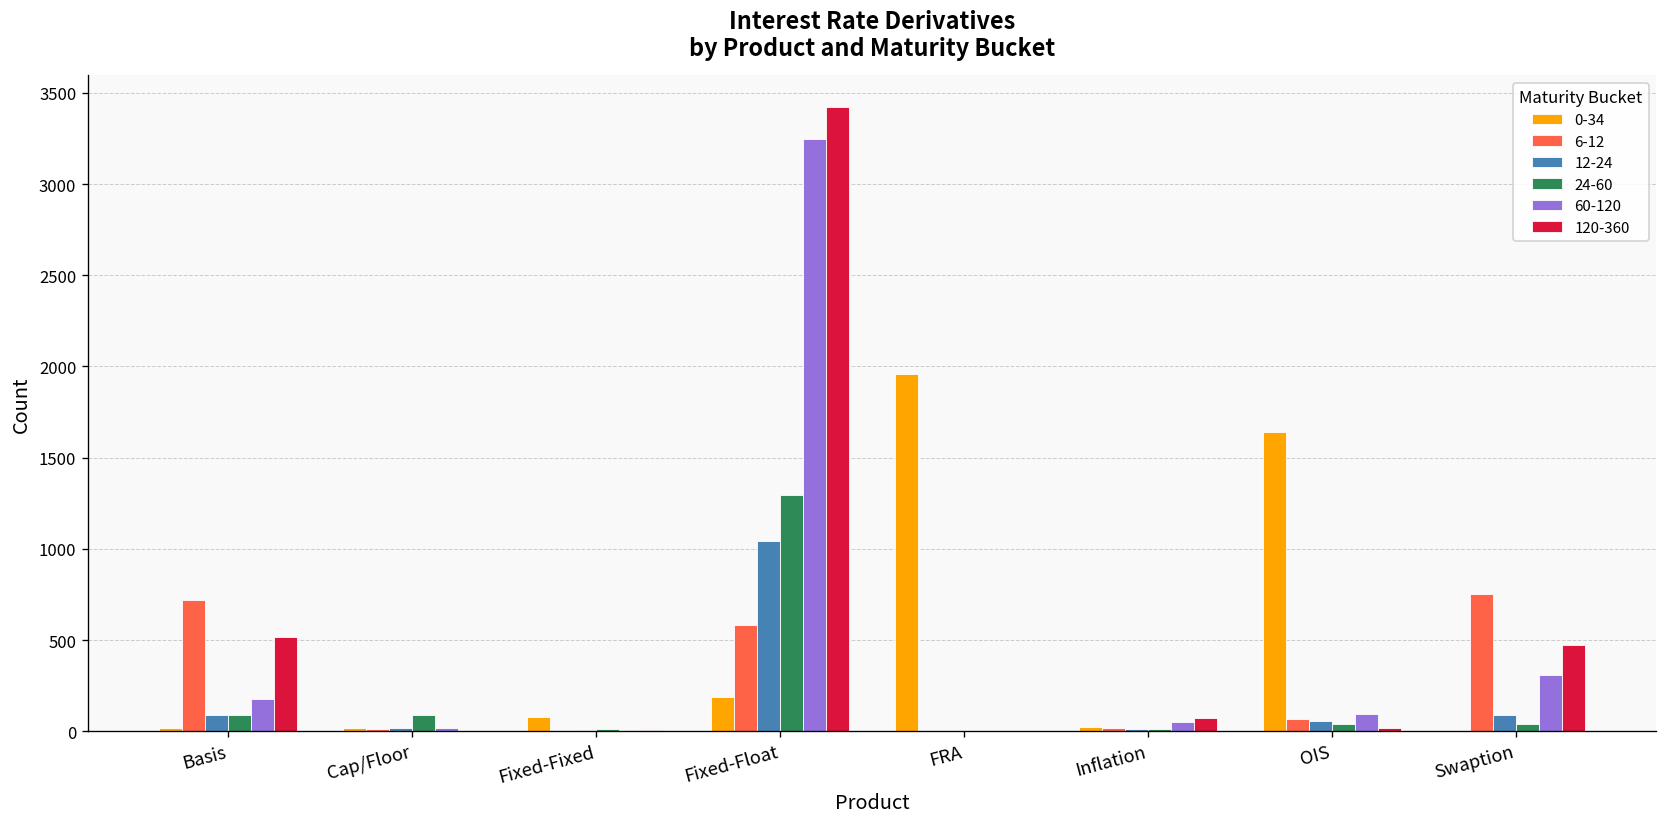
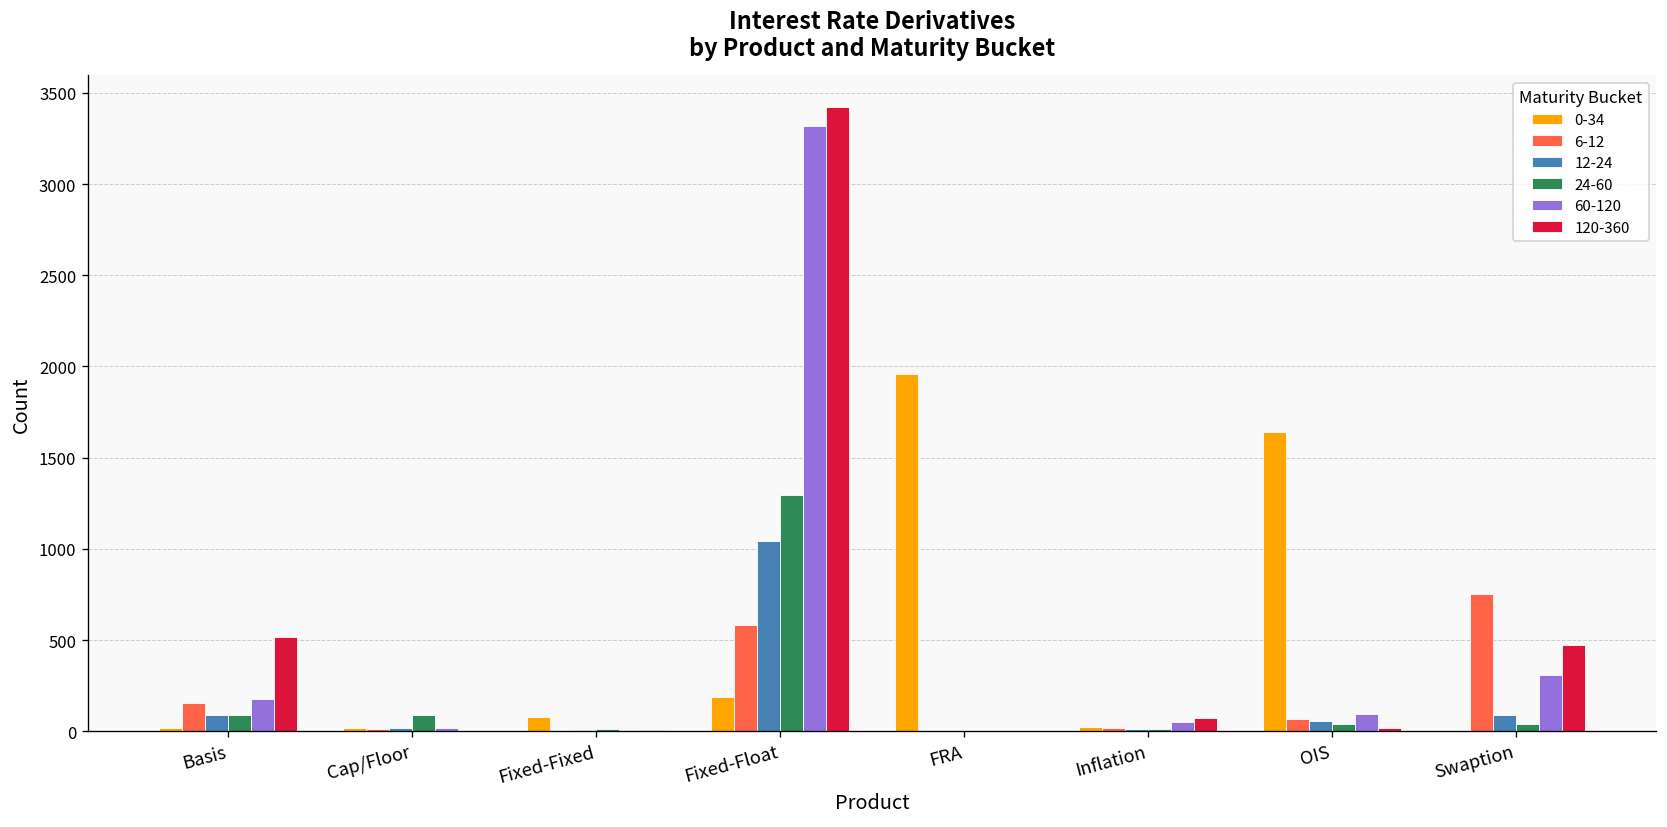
  {
    "0-34": {
      "Basis": 20,
      "Cap/Floor": 20,
      "Fixed-Fixed": 80,
      "Fixed-Float": 190,
      "FRA": 1960,
      "Inflation": 30,
      "OIS": 1640
    },
    "6-12": {
-     "Basis": 720,
+     "Basis": 160,
      "Fixed-Float": 580,
      "FRA": 0,
      "Inflation": 20,
      "OIS": 70,
      "Swaption": 750
    },
    "12-24": {
      "Basis": 90,
      "Fixed-Float": 1040,
      "FRA": 0,
      "OIS": 60,
      "Swaption": 90
    },
    "24-60": {
      "Basis": 90,
      "Cap/Floor": 90,
      "Fixed-Float": 1300,
      "FRA": 0,
      "OIS": 40,
      "Swaption": 40
    },
    "60-120": {
      "Basis": 180,
      "Cap/Floor": 20,
-     "Fixed-Float": 3250,
+     "Fixed-Float": 3320,
      "FRA": 0,
      "Inflation": 50,
      "OIS": 100,
      "Swaption": 310
    },
    "120-360": {
      "Basis": 520,
      "Fixed-Float": 3430,
      "FRA": 0,
      "Inflation": 70,
      "OIS": 20,
      "Swaption": 470
    }
  }
